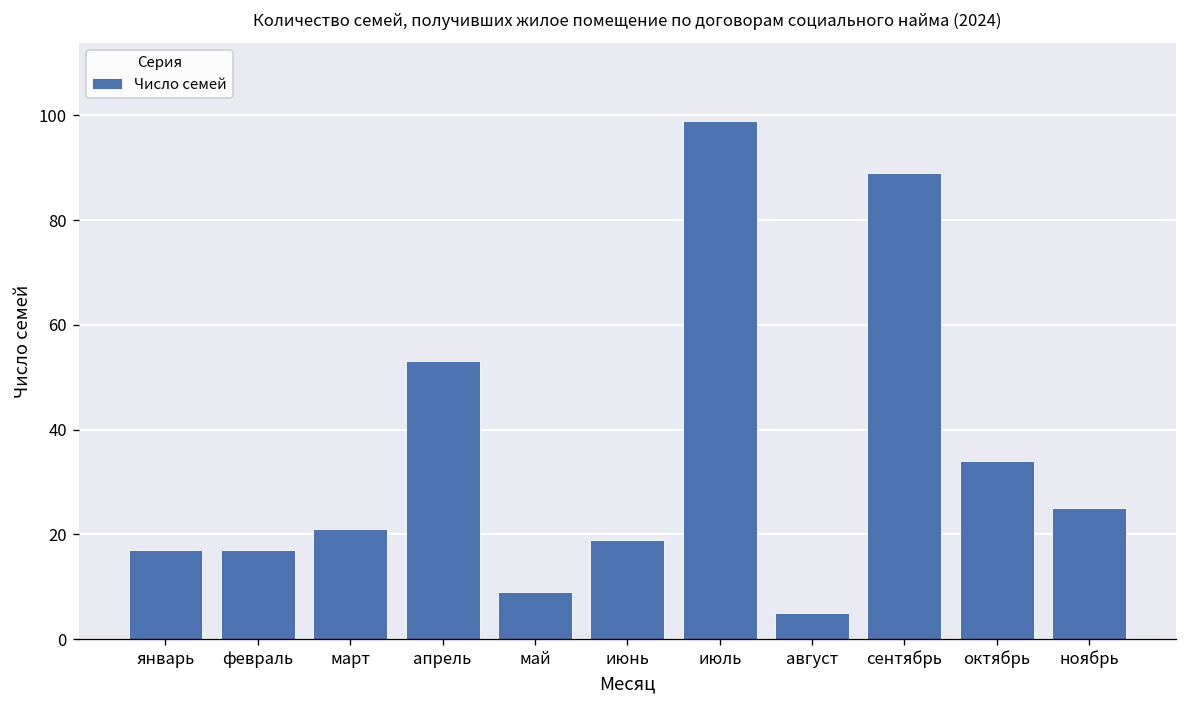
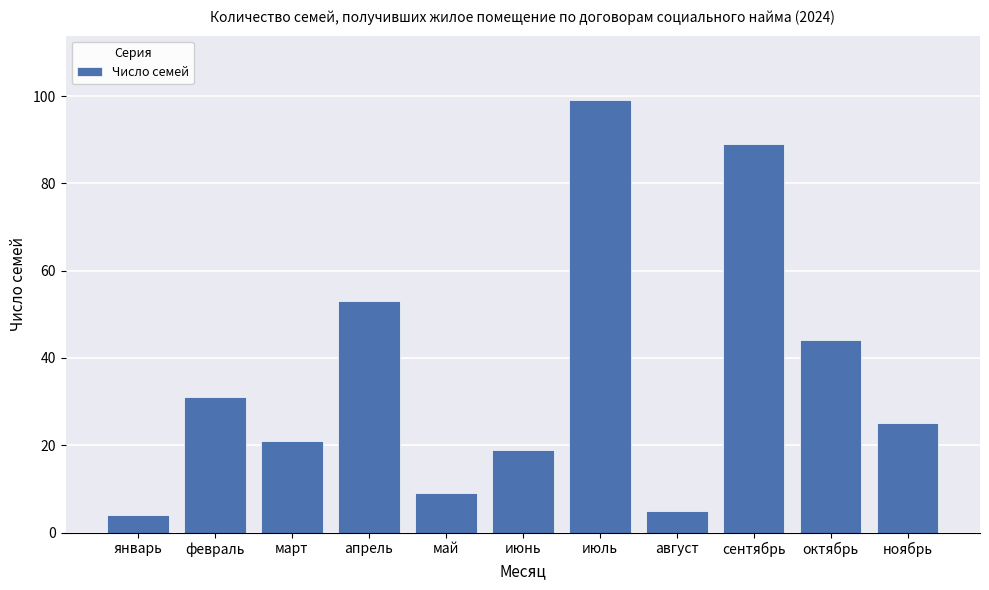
  {
-   "январь": 17,
-   "февраль": 17,
+   "январь": 4,
+   "февраль": 31,
    "март": 21,
    "апрель": 53,
    "май": 9,
    "июнь": 19,
    "июль": 99,
    "август": 5,
    "сентябрь": 89,
-   "октябрь": 34,
+   "октябрь": 44,
    "ноябрь": 25
  }
